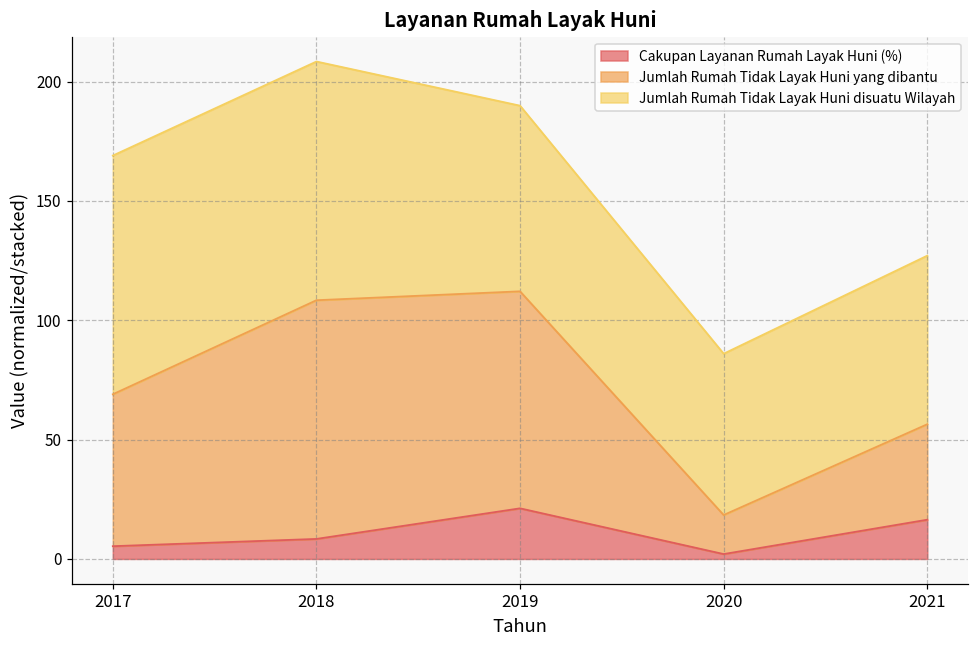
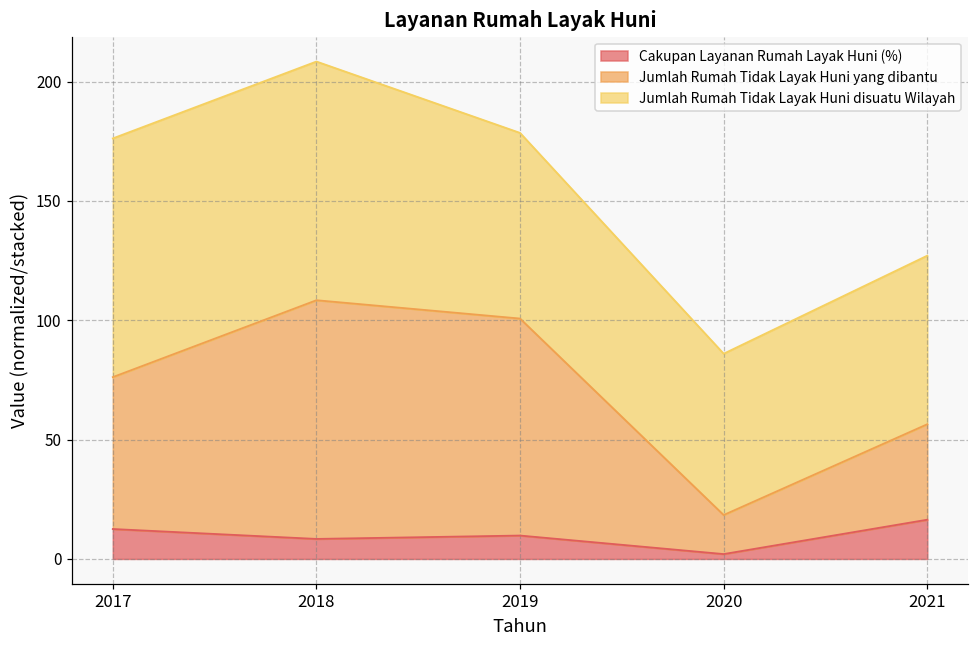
  {
    "Cakupan Layanan Rumah Layak Huni (%)": {
-     "2017": 5,
+     "2017": 13,
      "2018": 8,
-     "2019": 21,
+     "2019": 10,
      "2020": 2,
      "2021": 16
    }
  }
